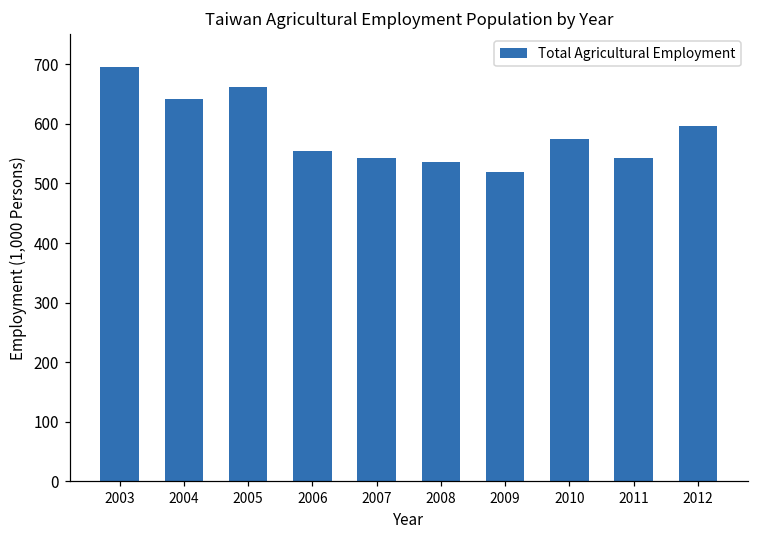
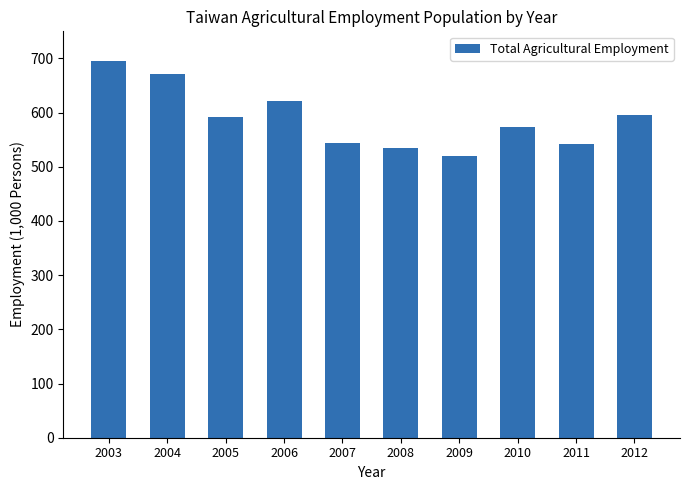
  {
    "2003": 700,
-   "2004": 640,
-   "2005": 660,
-   "2006": 560,
+   "2004": 670,
+   "2005": 590,
+   "2006": 620,
    "2007": 540,
    "2008": 540,
    "2009": 520,
    "2010": 570,
    "2011": 540,
    "2012": 600
  }
